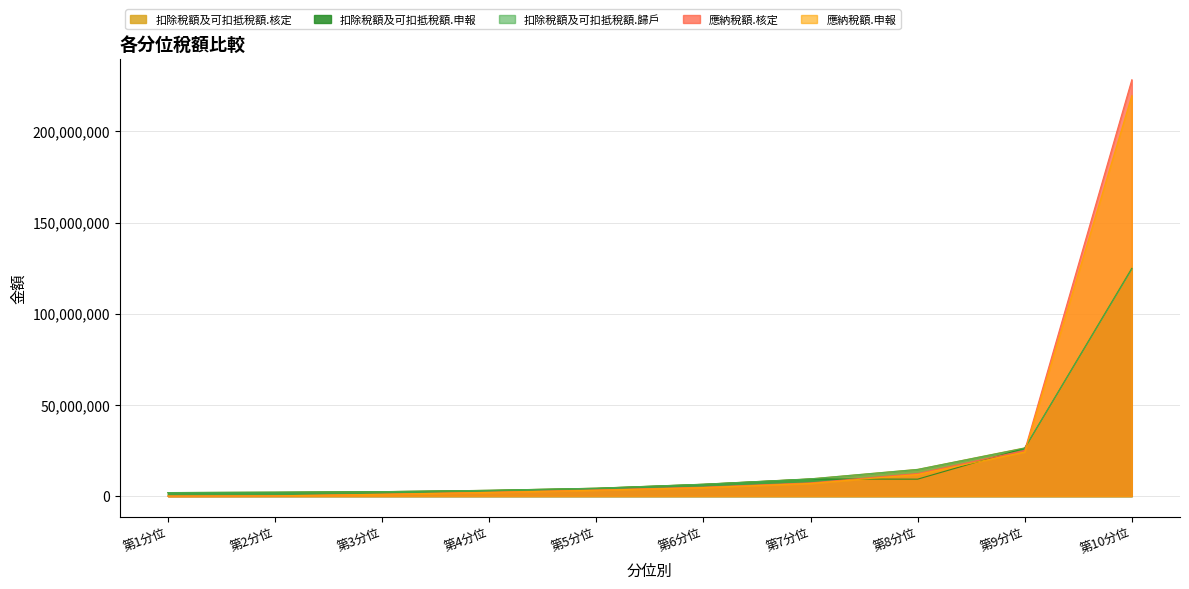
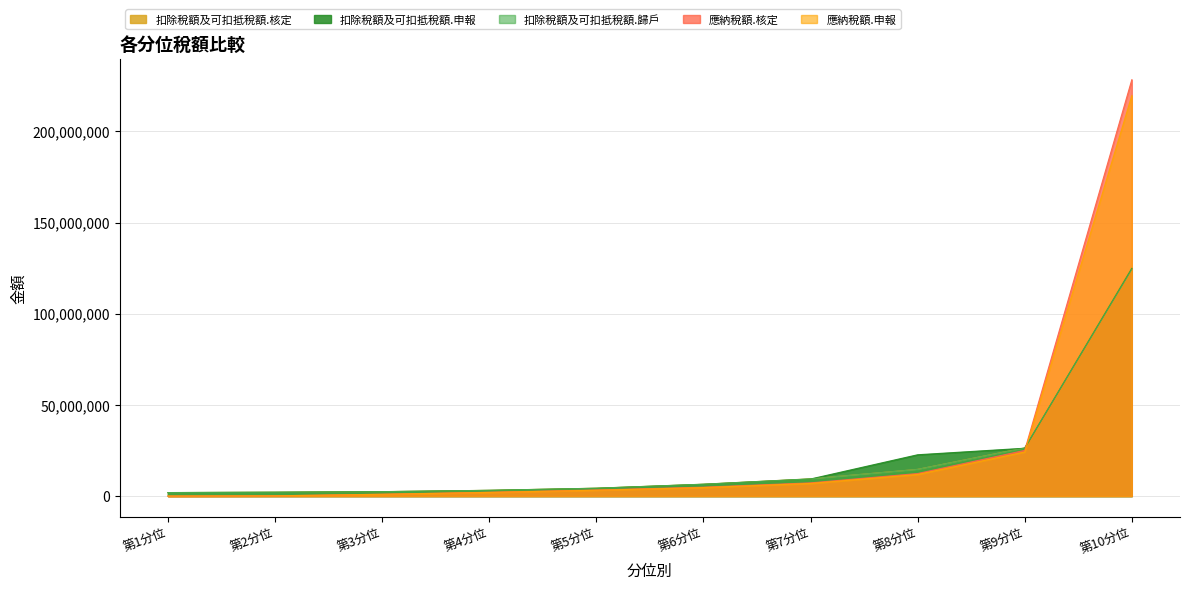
  {
    "扣除稅額及可扣抵稅額.申報": {
-     "第8分位": "9,000,000"
+     "第8分位": "23,000,000"
    },
    "應納稅額.核定": {
      "第10分位": "228,000,000"
    }
  }
